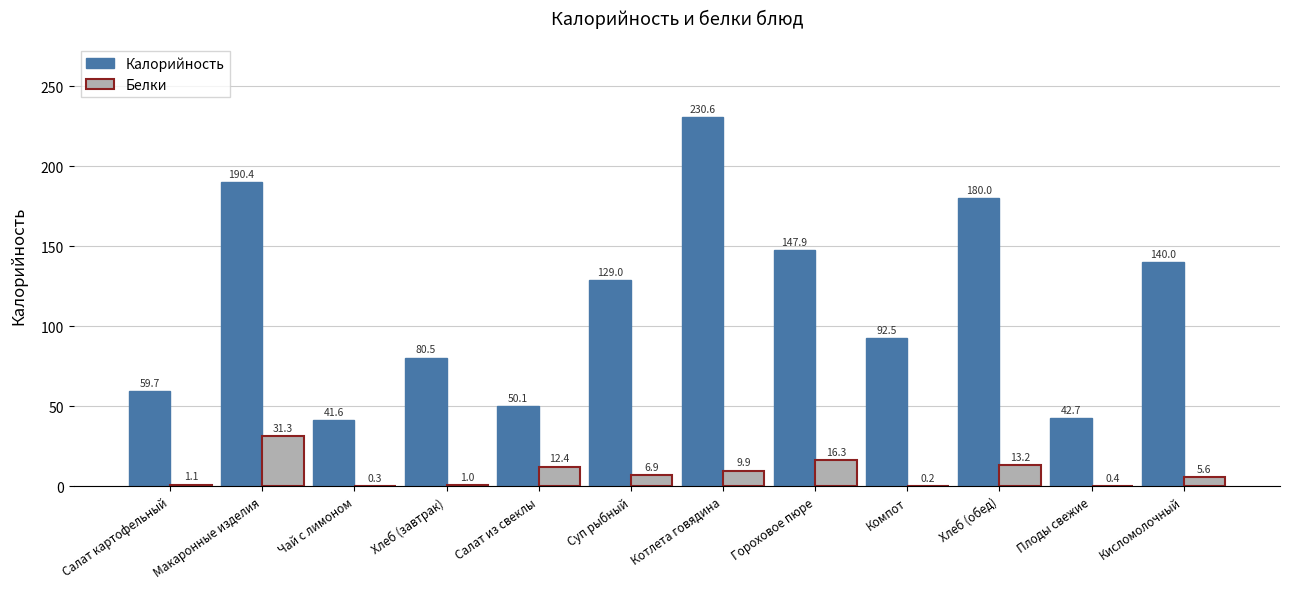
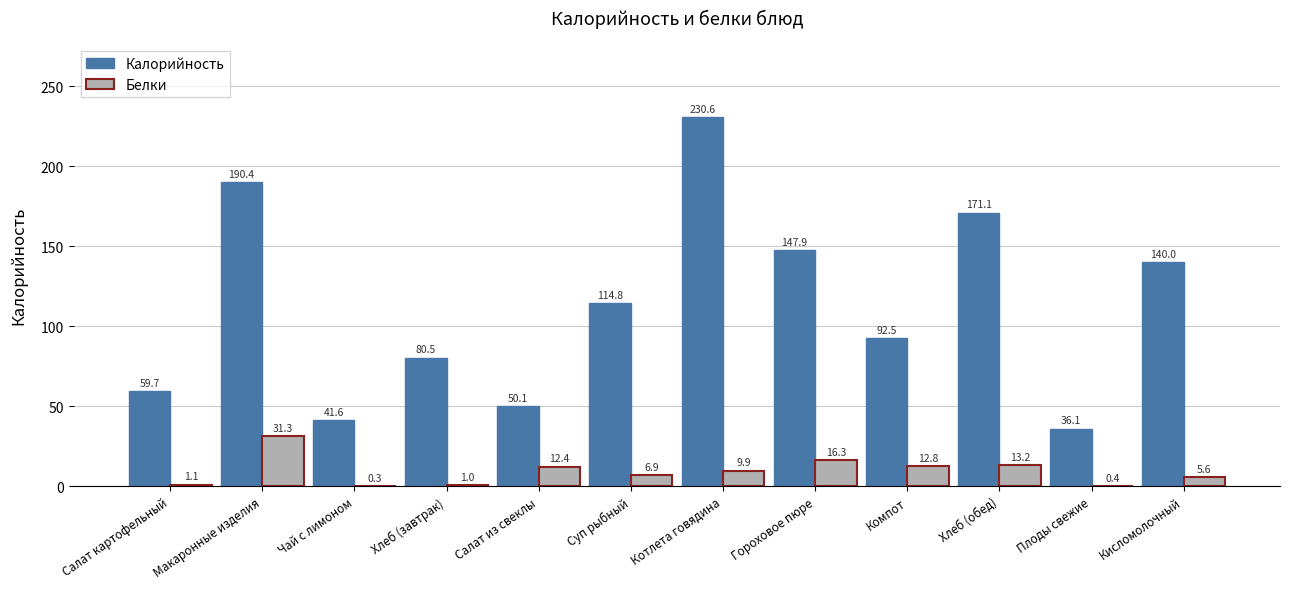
  {
    "Калорийность": {
      "Салат картофельный": 59.7,
      "Макаронные изделия": 190.4,
      "Чай с лимоном": 41.6,
      "Хлеб (завтрак)": 80.5,
      "Салат из свеклы": 50.1,
-     "Суп рыбный": 129.0,
+     "Суп рыбный": 114.8,
      "Котлета говядина": 230.6,
      "Гороховое пюре": 147.9,
      "Компот": 92.5,
-     "Хлеб (обед)": 180.0,
-     "Плоды свежие": 42.7,
+     "Хлеб (обед)": 171.1,
+     "Плоды свежие": 36.1,
      "Кисломолочный": 140.0
    },
    "Белки": {
      "Салат картофельный": 1.1,
      "Макаронные изделия": 31.3,
      "Чай с лимоном": 0.3,
      "Хлеб (завтрак)": 1.0,
      "Салат из свеклы": 12.4,
      "Суп рыбный": 6.9,
      "Котлета говядина": 9.9,
      "Гороховое пюре": 16.3,
-     "Компот": 0.2,
+     "Компот": 12.8,
      "Хлеб (обед)": 13.2,
      "Плоды свежие": 0.4,
      "Кисломолочный": 5.6
    }
  }
